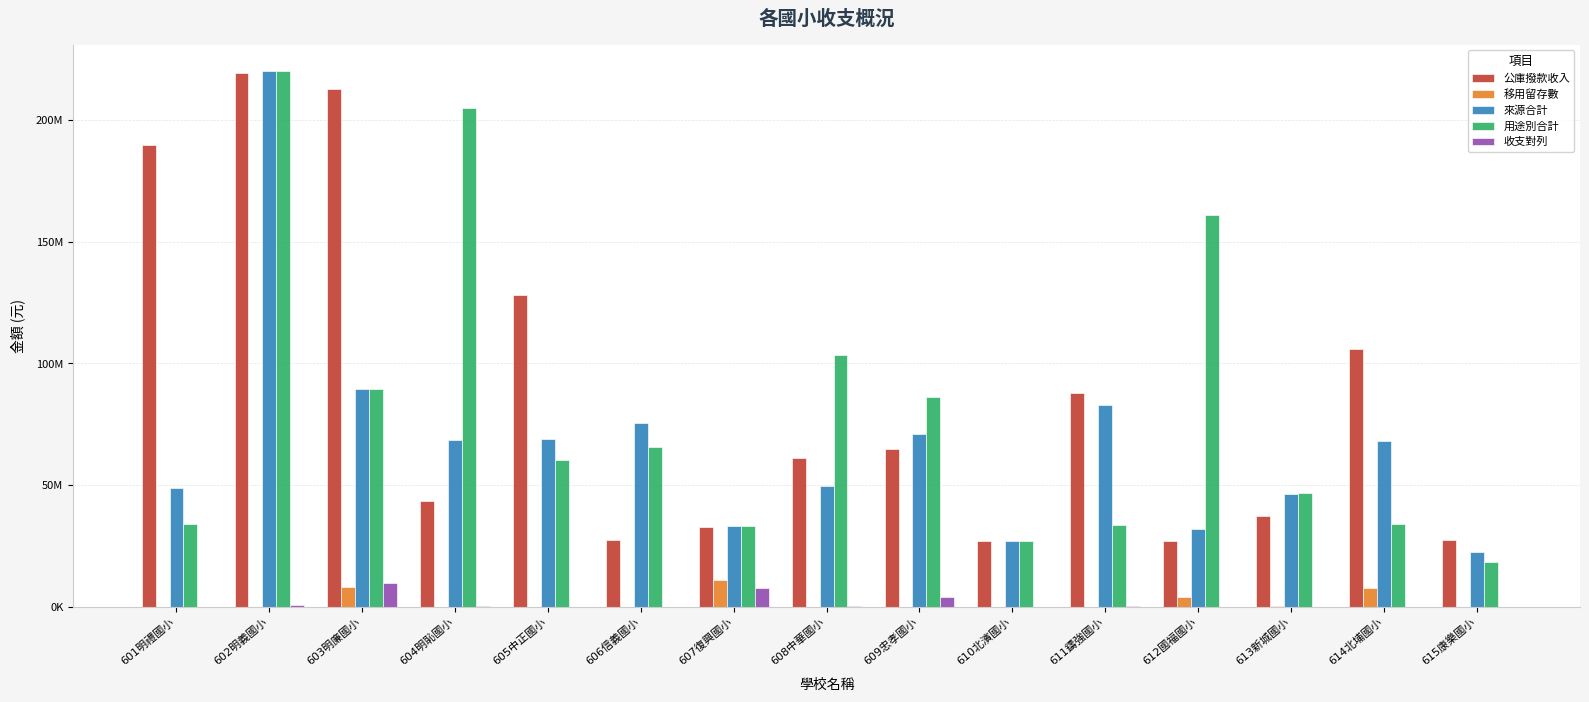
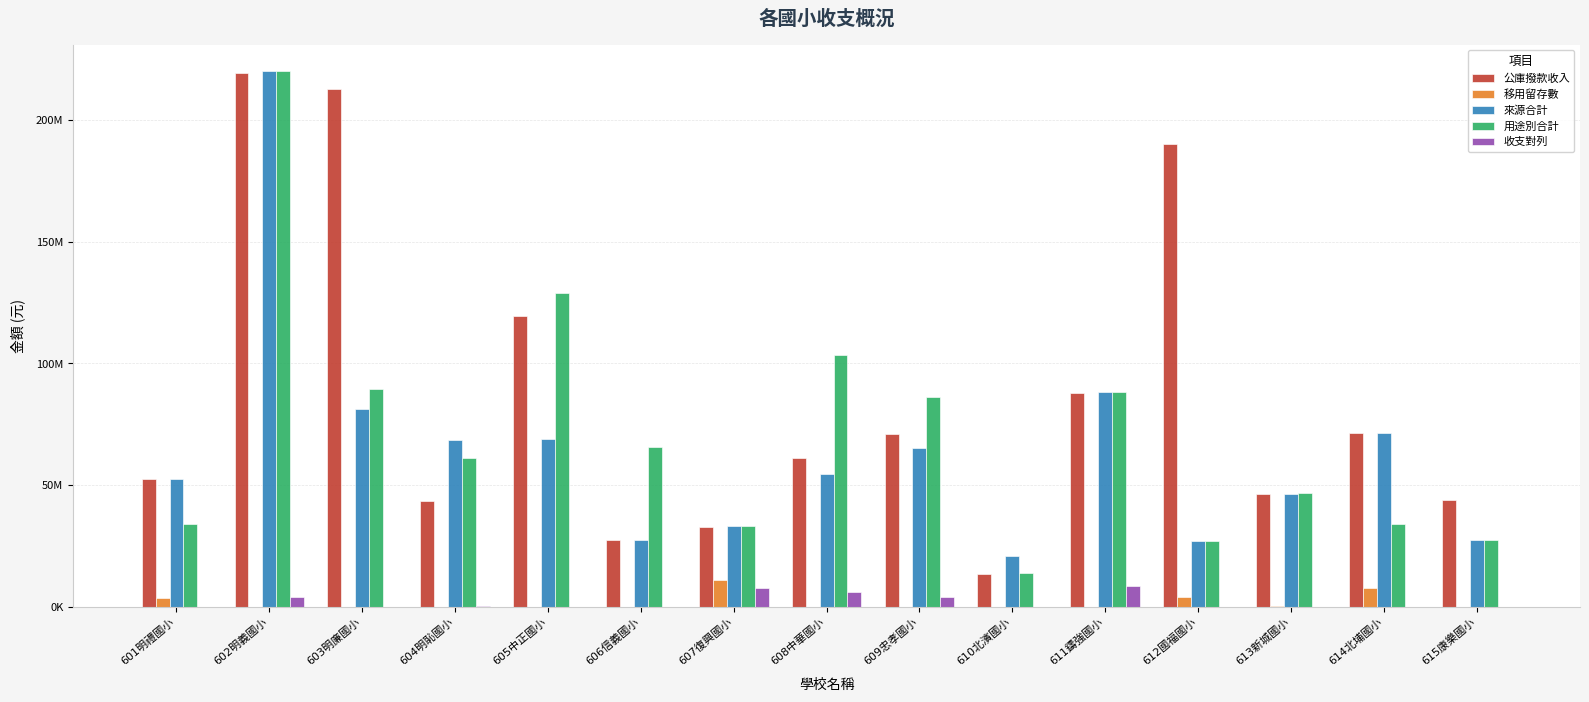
  {
    "公庫撥款收入": {
-     "601明禮國小": 190000000,
+     "601明禮國小": 53000000,
      "602明義國小": 219000000,
      "603明廉國小": 213000000,
      "604明恥國小": 43000000,
-     "605中正國小": 128000000,
+     "605中正國小": 119000000,
      "606信義國小": 28000000,
      "607復興國小": 33000000,
      "608中華國小": 61000000,
-     "609忠孝國小": 65000000,
-     "610北濱國小": 27000000,
+     "609忠孝國小": 71000000,
+     "610北濱國小": 13000000,
      "611鑄強國小": 88000000,
-     "612國福國小": 27000000,
-     "613新城國小": 37000000,
-     "614北埔國小": 106000000,
-     "615康樂國小": 27000000
+     "612國福國小": 190000000,
+     "613新城國小": 46000000,
+     "614北埔國小": 72000000,
+     "615康樂國小": 44000000
    },
    "移用留存數": {
-     "601明禮國小": 0,
+     "601明禮國小": 4000000,
      "602明義國小": 0,
-     "603明廉國小": 8000000,
+     "603明廉國小": 0,
      "604明恥國小": 0,
      "605中正國小": 0,
      "607復興國小": 11000000,
      "608中華國小": 0,
      "609忠孝國小": 0,
      "610北濱國小": 0,
      "611鑄強國小": 0,
      "612國福國小": 4000000,
      "614北埔國小": 8000000,
      "615康樂國小": 0
    },
    "來源合計": {
-     "601明禮國小": 49000000,
+     "601明禮國小": 53000000,
      "602明義國小": 220000000,
-     "603明廉國小": 89000000,
+     "603明廉國小": 81000000,
      "604明恥國小": 69000000,
      "605中正國小": 69000000,
-     "606信義國小": 76000000,
+     "606信義國小": 28000000,
      "607復興國小": 33000000,
-     "608中華國小": 50000000,
-     "609忠孝國小": 71000000,
-     "610北濱國小": 27000000,
-     "611鑄強國小": 83000000,
-     "612國福國小": 32000000,
+     "608中華國小": 55000000,
+     "609忠孝國小": 65000000,
+     "610北濱國小": 21000000,
+     "611鑄強國小": 88000000,
+     "612國福國小": 27000000,
      "613新城國小": 47000000,
-     "614北埔國小": 68000000,
-     "615康樂國小": 23000000
+     "614北埔國小": 72000000,
+     "615康樂國小": 27000000
    },
    "用途別合計": {
      "601明禮國小": 34000000,
      "602明義國小": 220000000,
      "603明廉國小": 90000000,
-     "604明恥國小": 205000000,
-     "605中正國小": 60000000,
+     "604明恥國小": 61000000,
+     "605中正國小": 129000000,
      "606信義國小": 66000000,
      "607復興國小": 33000000,
      "608中華國小": 103000000,
      "609忠孝國小": 86000000,
-     "610北濱國小": 27000000,
-     "611鑄強國小": 34000000,
-     "612國福國小": 161000000,
+     "610北濱國小": 14000000,
+     "611鑄強國小": 88000000,
+     "612國福國小": 27000000,
      "613新城國小": 47000000,
      "614北埔國小": 34000000,
-     "615康樂國小": 18000000
+     "615康樂國小": 27000000
    },
    "收支對列": {
-     "602明義國小": 1000000,
-     "603明廉國小": 10000000,
+     "602明義國小": 4000000,
+     "603明廉國小": 0,
      "607復興國小": 8000000,
-     "608中華國小": 0,
+     "608中華國小": 6000000,
      "609忠孝國小": 4000000,
-     "611鑄強國小": 0,
+     "611鑄強國小": 9000000,
      "612國福國小": 0,
      "613新城國小": 0
    }
  }
